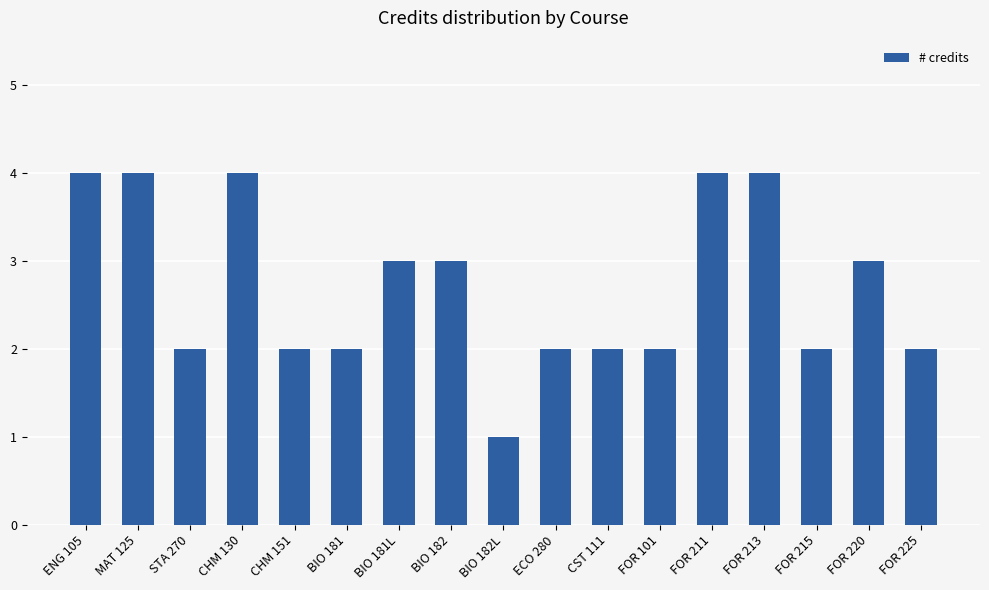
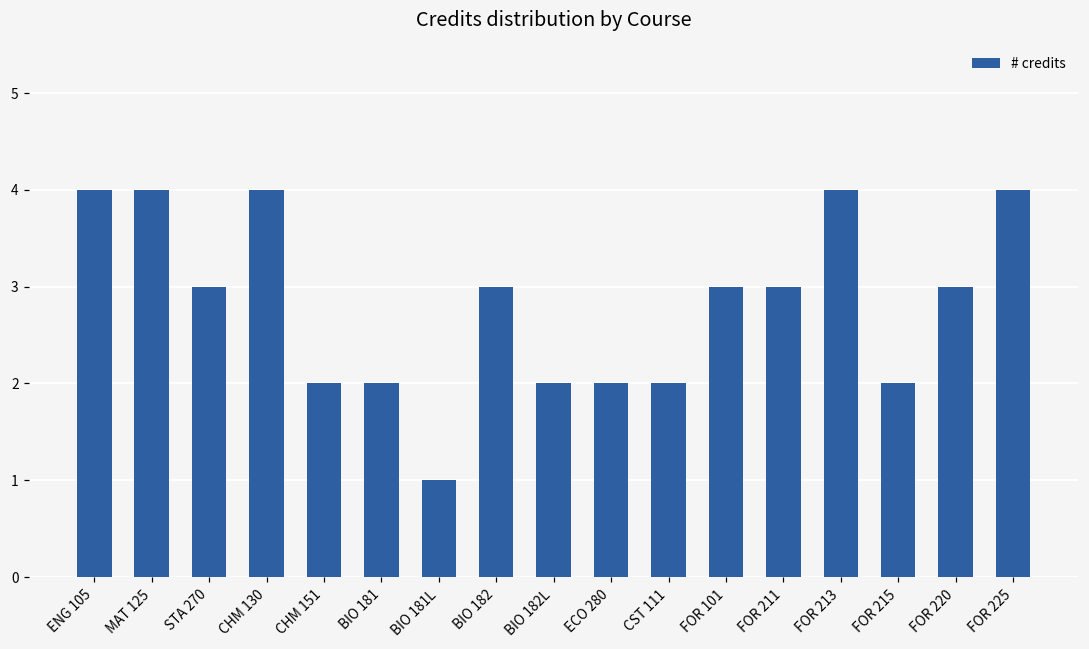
  {
    "ENG 105": 4,
    "MAT 125": 4,
-   "STA 270": 2,
+   "STA 270": 3,
    "CHM 130": 4,
    "CHM 151": 2,
    "BIO 181": 2,
-   "BIO 181L": 3,
+   "BIO 181L": 1,
    "BIO 182": 3,
-   "BIO 182L": 1,
+   "BIO 182L": 2,
    "ECO 280": 2,
    "CST 111": 2,
-   "FOR 101": 2,
-   "FOR 211": 4,
+   "FOR 101": 3,
+   "FOR 211": 3,
    "FOR 213": 4,
    "FOR 215": 2,
    "FOR 220": 3,
-   "FOR 225": 2
+   "FOR 225": 4
  }
